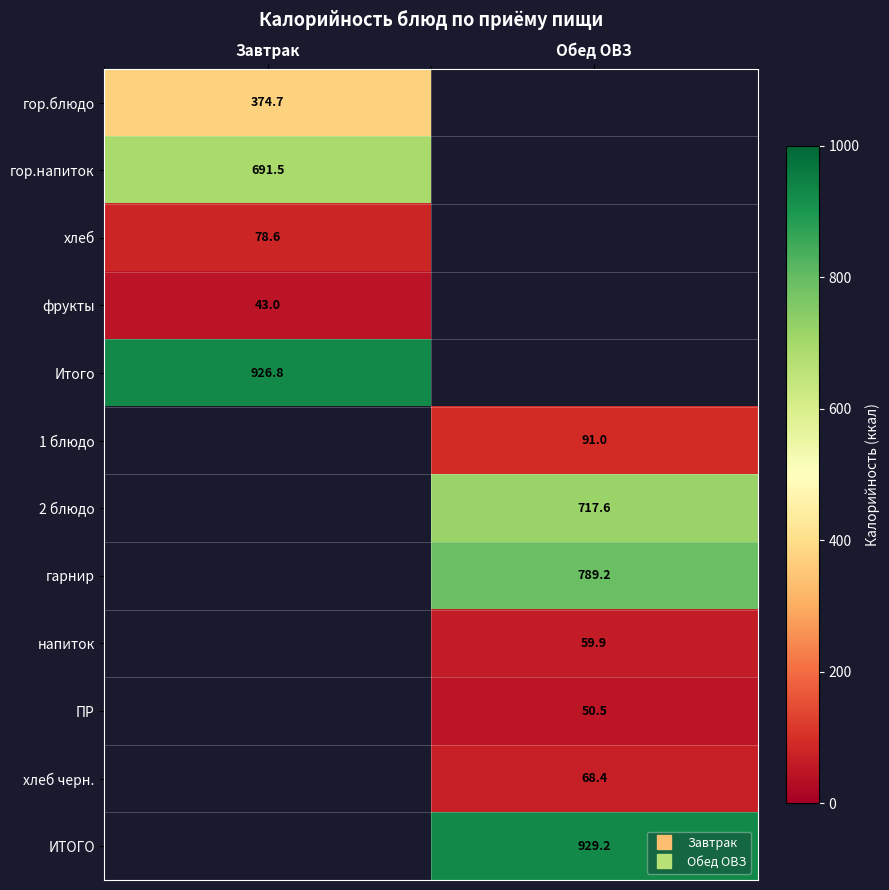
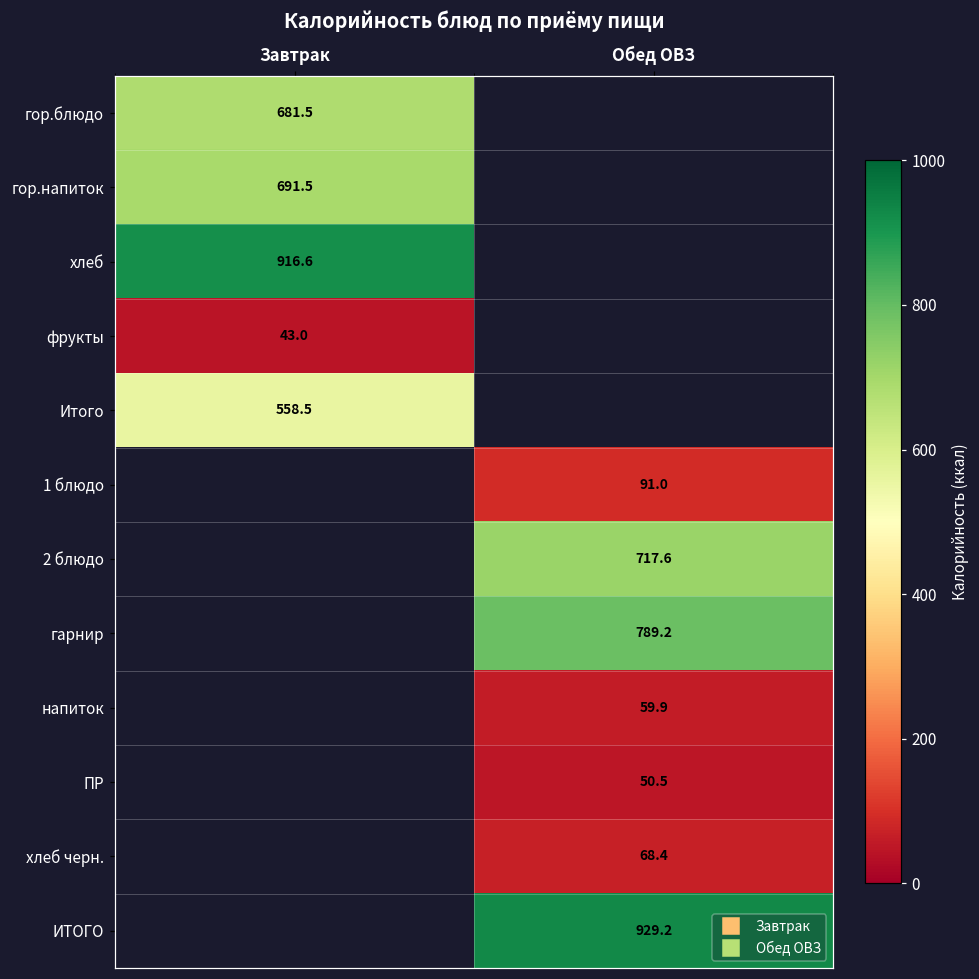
  {
    "гор.блюдо": {
-     "Завтрак": 374.7
+     "Завтрак": 681.5
    },
    "гор.напиток": {
      "Завтрак": 691.5
    },
    "хлеб": {
-     "Завтрак": 78.6
+     "Завтрак": 916.6
    },
    "фрукты": {
      "Завтрак": 43.0
    },
    "Итого": {
-     "Завтрак": 926.8
+     "Завтрак": 558.5
    },
    "1 блюдо": {
      "Обед ОВЗ": 91.0
    },
    "2 блюдо": {
      "Обед ОВЗ": 717.6
    },
    "гарнир": {
      "Обед ОВЗ": 789.2
    },
    "напиток": {
      "Обед ОВЗ": 59.9
    },
    "ПР": {
      "Обед ОВЗ": 50.5
    },
    "хлеб черн.": {
      "Обед ОВЗ": 68.4
    },
    "ИТОГО": {
      "Обед ОВЗ": 929.2
    }
  }
